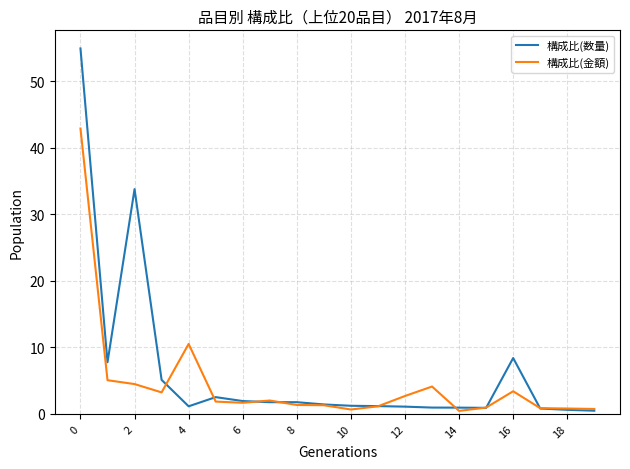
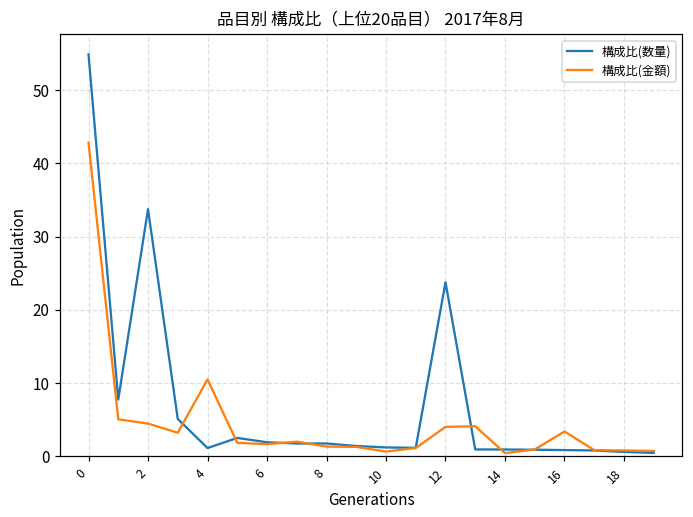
  {
    "構成比(数量)": {
      "0": 55,
      "2": 34,
      "4": 1,
      "8": 2,
      "10": 1,
-     "12": 1,
+     "12": 24,
      "14": 1,
-     "16": 8
+     "16": 1
    },
    "構成比(金額)": {
      "0": 43,
      "2": 4,
      "4": 11,
      "8": 1,
      "10": 1,
-     "12": 3,
+     "12": 4,
      "14": 0,
      "16": 3
    }
  }
